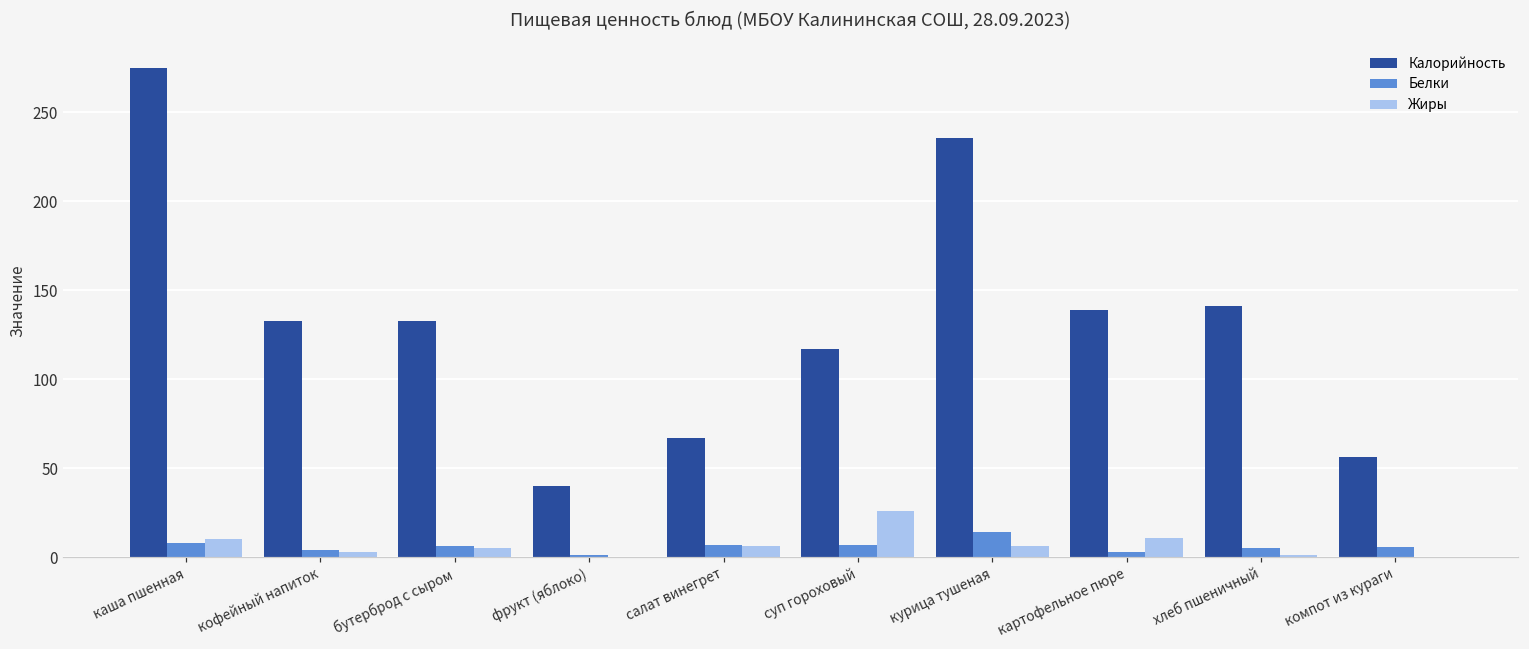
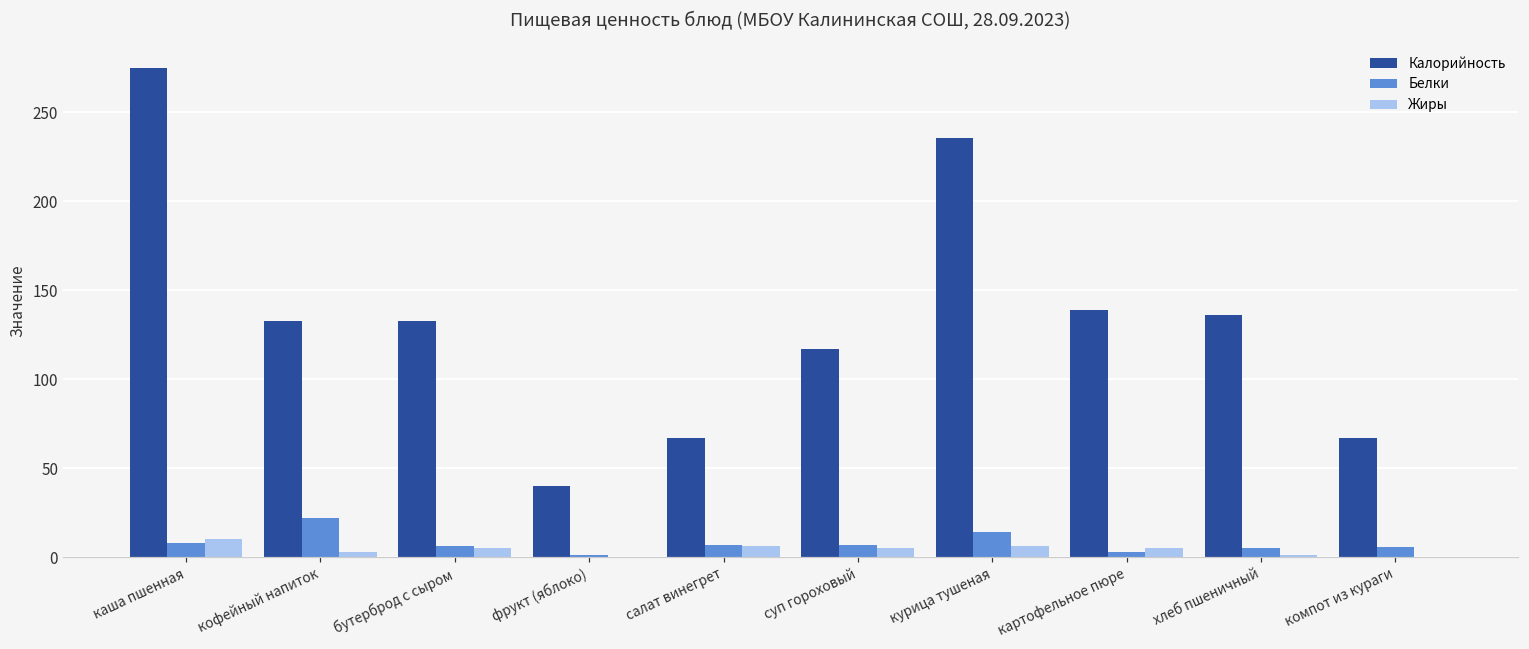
  {
    "Калорийность": {
      "каша пшенная": 275,
      "кофейный напиток": 133,
      "бутерброд с сыром": 133,
      "фрукт (яблоко)": 40,
      "салат винегрет": 67,
      "суп гороховый": 117,
      "курица тушеная": 236,
      "картофельное пюре": 139,
-     "хлеб пшеничный": 141,
-     "компот из кураги": 56
+     "хлеб пшеничный": 136,
+     "компот из кураги": 67
    },
    "Белки": {
      "каша пшенная": 8,
-     "кофейный напиток": 4,
+     "кофейный напиток": 22,
      "бутерброд с сыром": 6,
      "салат винегрет": 7,
      "суп гороховый": 7,
      "курица тушеная": 14,
      "картофельное пюре": 3,
      "хлеб пшеничный": 5,
      "компот из кураги": 6
    },
    "Жиры": {
      "каша пшенная": 10,
      "кофейный напиток": 3,
      "бутерброд с сыром": 5,
      "фрукт (яблоко)": 0,
      "салат винегрет": 6,
-     "суп гороховый": 26,
+     "суп гороховый": 5,
      "курица тушеная": 6,
-     "картофельное пюре": 11,
+     "картофельное пюре": 5,
      "компот из кураги": 0
    }
  }
